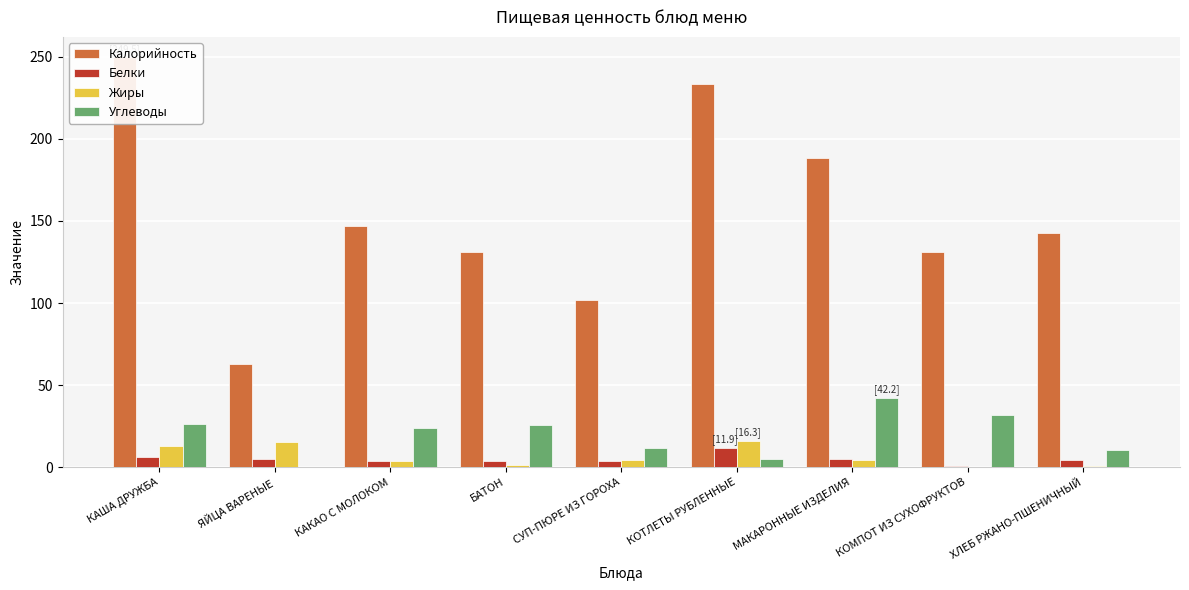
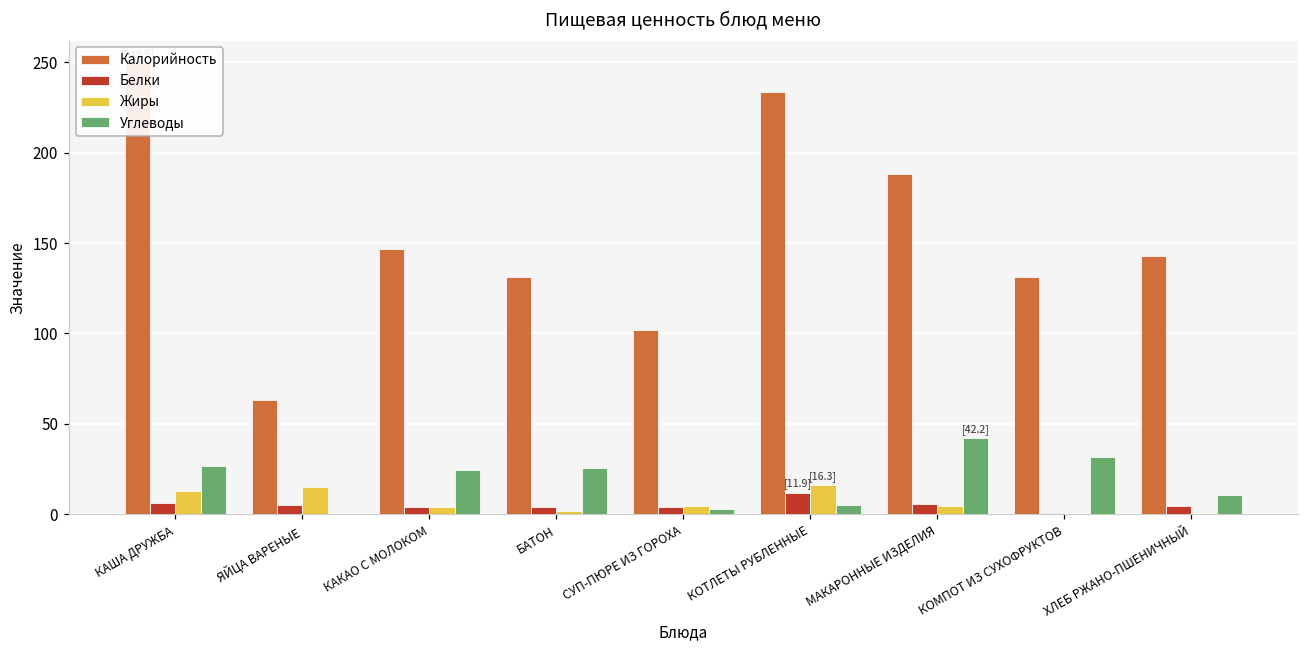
  {
    "Жиры": {
      "КОТЛЕТЫ РУБЛЕННЫЕ": "16.3]"
    },
    "Углеводы": {
      "КАША ДРУЖБА": "27",
      "КАКАО С МОЛОКОМ": "24",
      "БАТОН": "26",
-     "СУП-ПЮРЕ ИЗ ГОРОХА": "12",
+     "СУП-ПЮРЕ ИЗ ГОРОХА": "3",
      "КОТЛЕТЫ РУБЛЕННЫЕ": "5",
      "КОМПОТ ИЗ СУХОФРУКТОВ": "32",
      "ХЛЕБ РЖАНО-ПШЕНИЧНЫЙ": "11"
    }
  }
